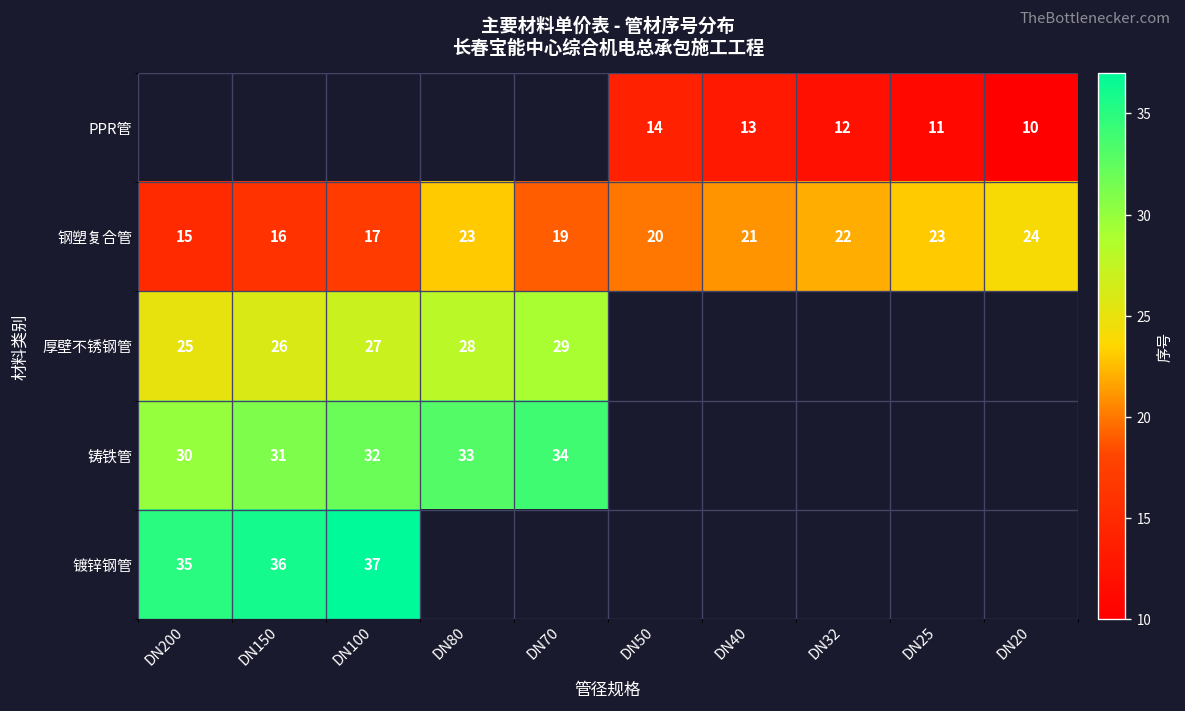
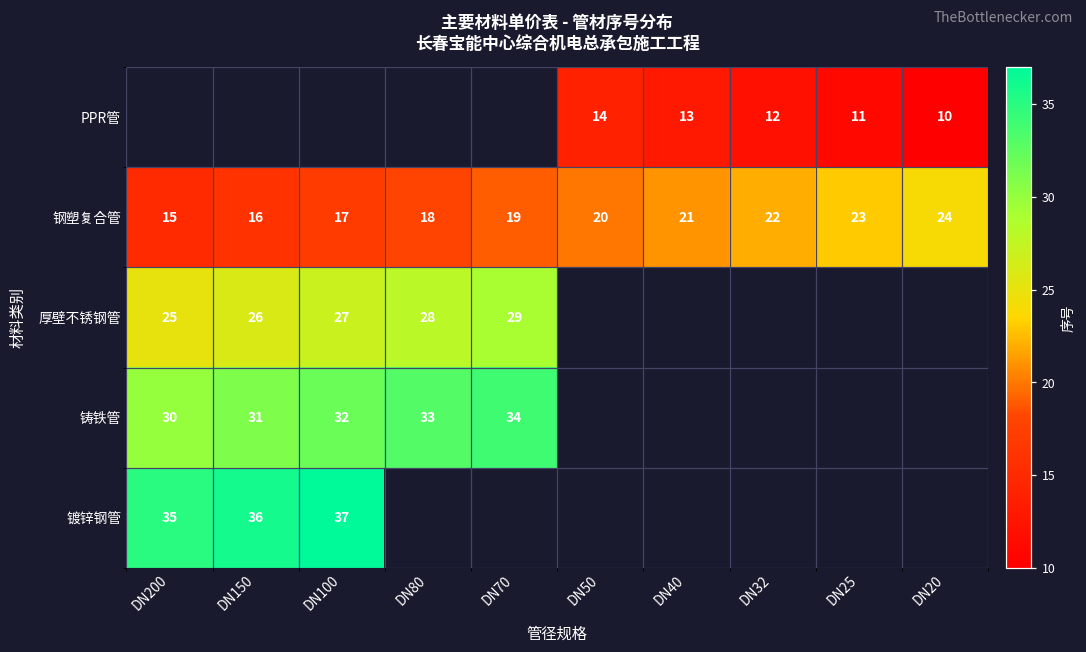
  {
    "PPR管": {
      "DN50": 14,
      "DN40": 13,
      "DN32": 12,
      "DN25": 11,
      "DN20": 10
    },
    "钢塑复合管": {
      "DN200": 15,
      "DN150": 16,
      "DN100": 17,
-     "DN80": 23,
+     "DN80": 18,
      "DN70": 19,
      "DN50": 20,
      "DN40": 21,
      "DN32": 22,
      "DN25": 23,
      "DN20": 24
    },
    "厚壁不锈钢管": {
      "DN200": 25,
      "DN150": 26,
      "DN100": 27,
      "DN80": 28,
      "DN70": 29
    },
    "铸铁管": {
      "DN200": 30,
      "DN150": 31,
      "DN100": 32,
      "DN80": 33,
      "DN70": 34
    },
    "镀锌钢管": {
      "DN200": 35,
      "DN150": 36,
      "DN100": 37
    }
  }
